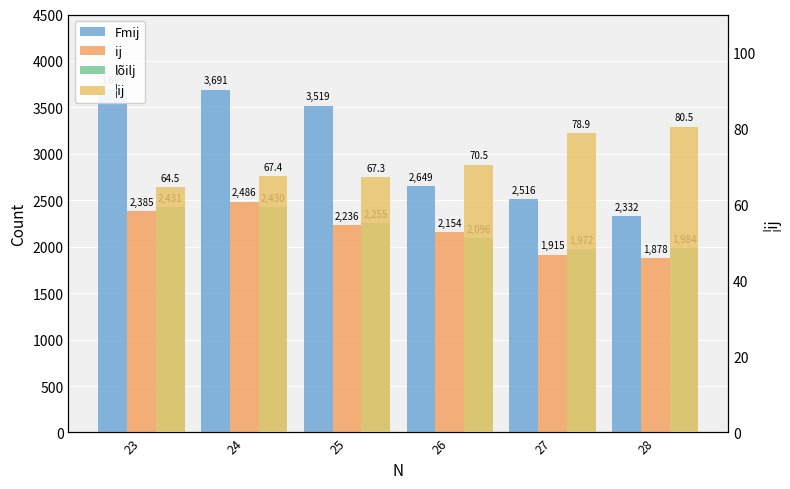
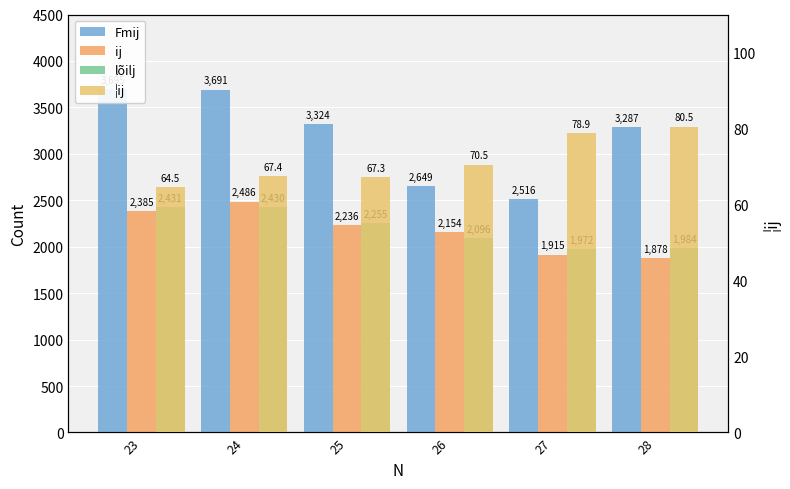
  {
    "Fmij": {
      "24": "3,691",
-     "25": "3,519",
+     "25": "3,324",
      "26": "2,649",
      "27": "2,516",
-     "28": "2,332"
+     "28": "3,287"
    }
  }
